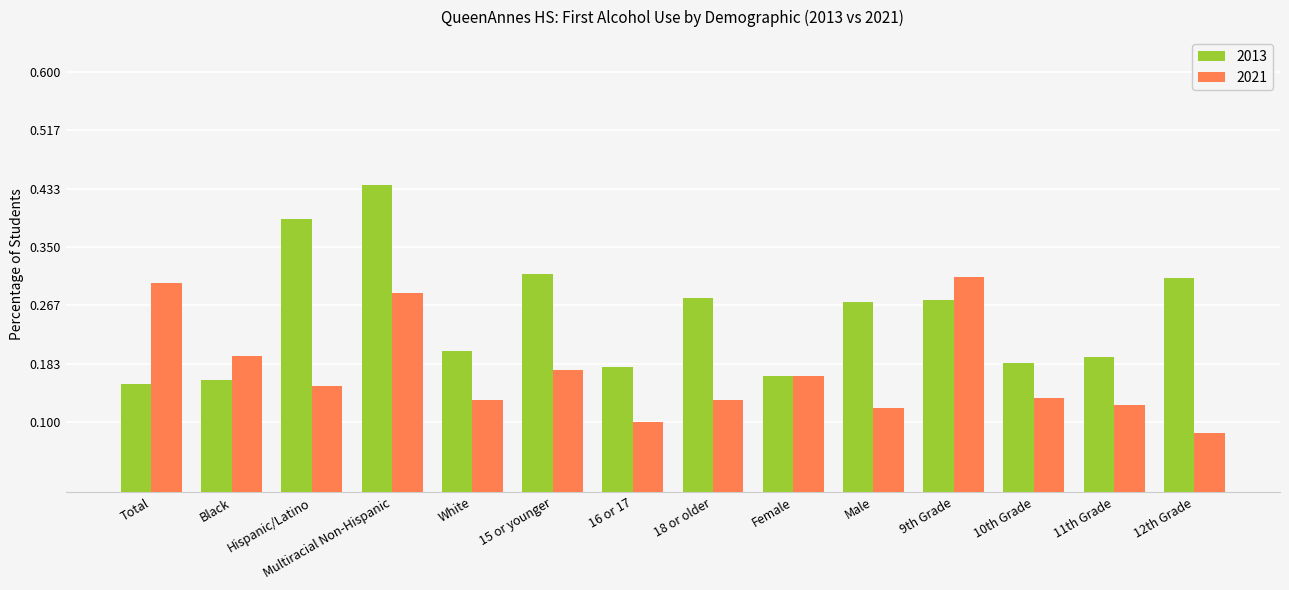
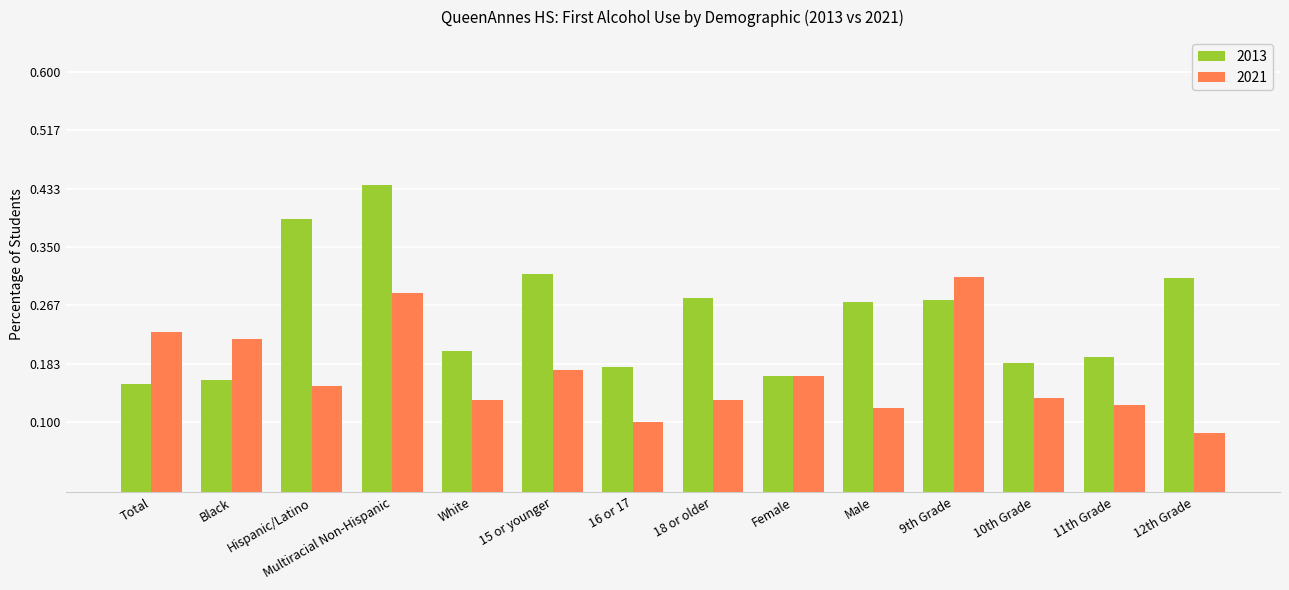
  {
    "2013": {
      "Total": 0.15,
      "Black": 0.16,
      "Hispanic/Latino": 0.39,
      "Multiracial Non-Hispanic": 0.44,
      "White": 0.20,
      "15 or younger": 0.31,
      "16 or 17": 0.18,
      "18 or older": 0.28,
      "Female": 0.17,
      "Male": 0.27,
      "9th Grade": 0.28,
      "10th Grade": 0.19,
      "11th Grade": 0.19,
      "12th Grade": 0.31
    },
    "2021": {
-     "Total": 0.30,
-     "Black": 0.19,
+     "Total": 0.23,
+     "Black": 0.22,
      "Hispanic/Latino": 0.15,
      "Multiracial Non-Hispanic": 0.29,
      "White": 0.13,
      "15 or younger": 0.18,
      "16 or 17": 0.10,
      "18 or older": 0.13,
      "Female": 0.17,
      "Male": 0.12,
      "9th Grade": 0.31,
      "10th Grade": 0.14,
      "11th Grade": 0.13,
      "12th Grade": 0.08
    }
  }
